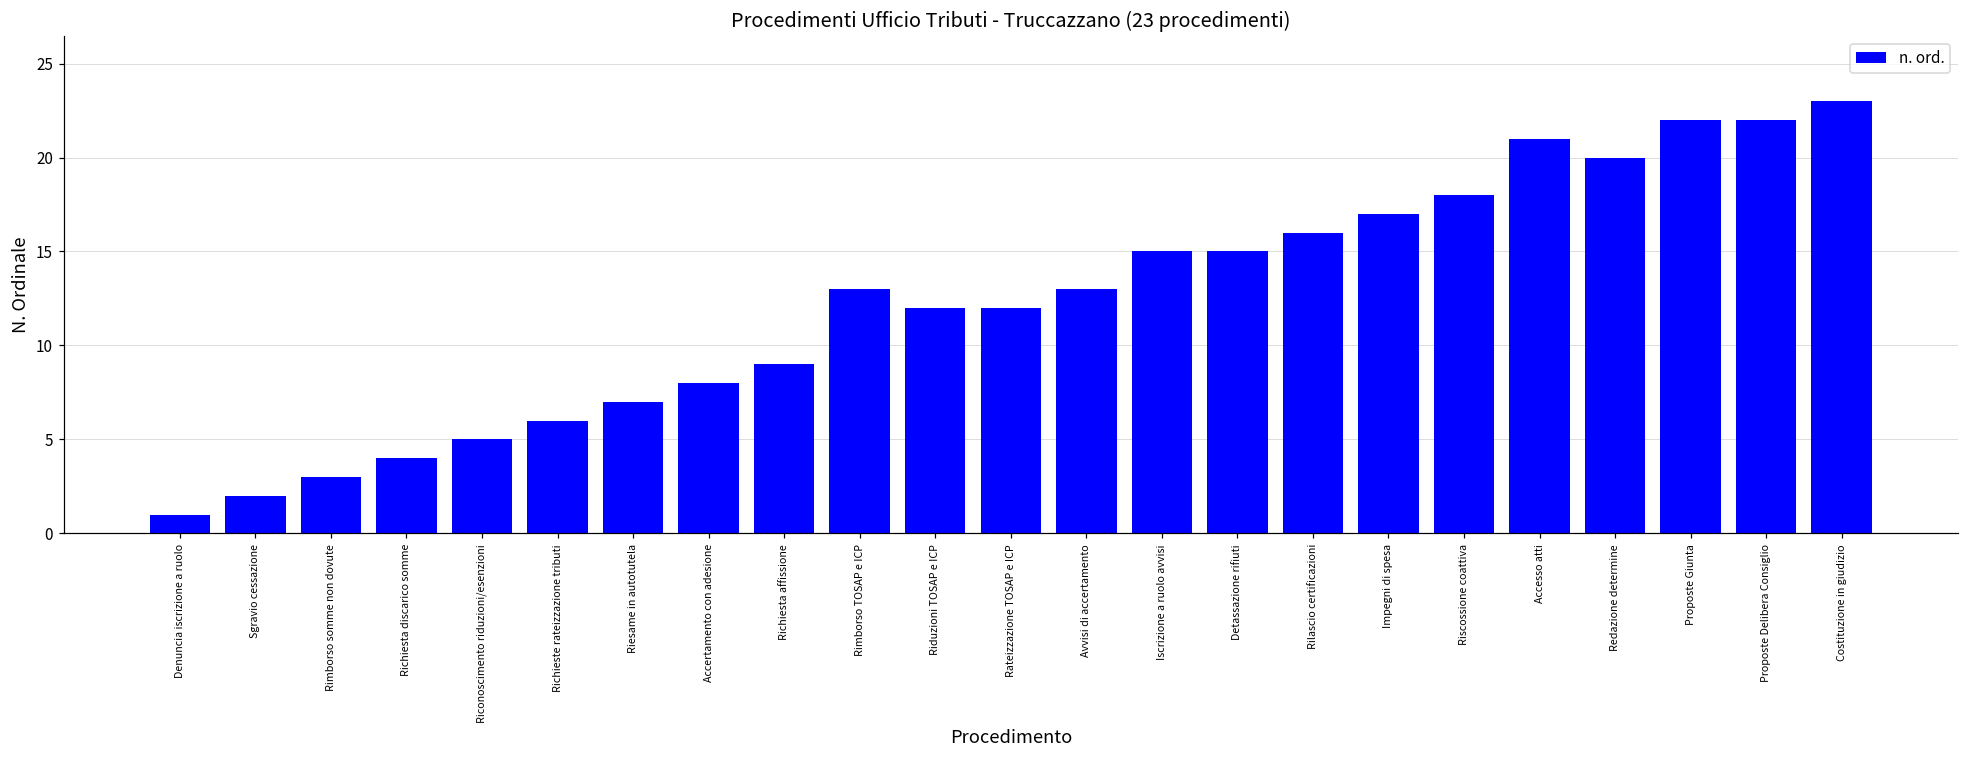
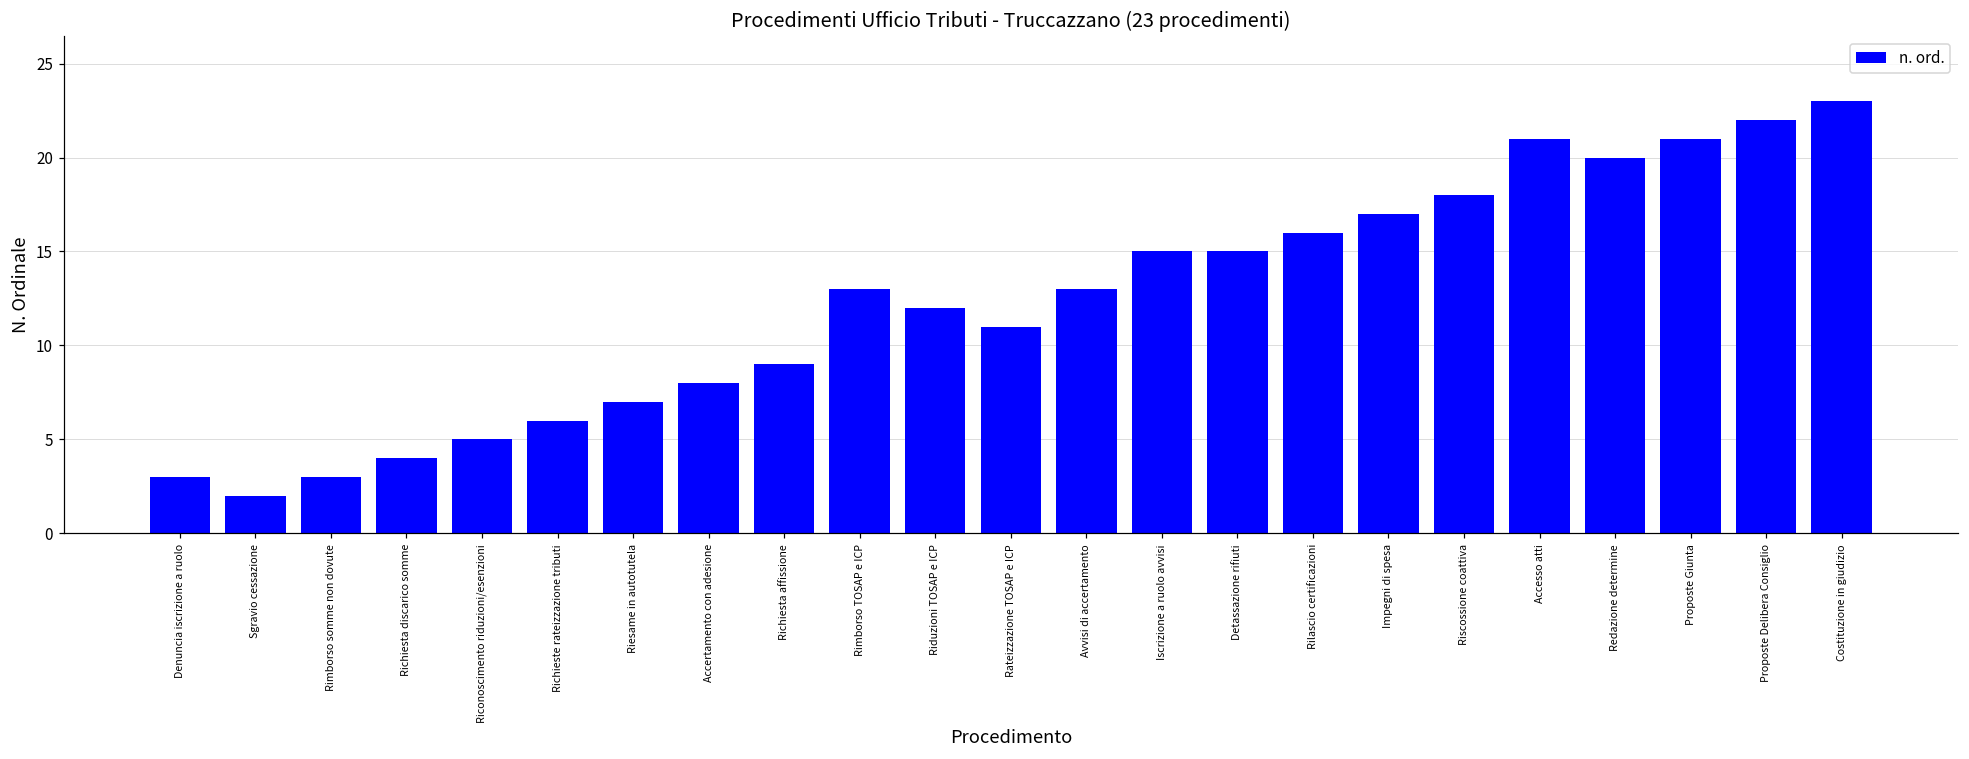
  {
-   "Denuncia iscrizione a ruolo": 1,
+   "Denuncia iscrizione a ruolo": 3,
    "Sgravio cessazione": 2,
    "Rimborso somme non dovute": 3,
    "Richiesta discarico somme": 4,
    "Riconoscimento riduzioni/esenzioni": 5,
    "Richieste rateizzazione tributi": 6,
    "Riesame in autotutela": 7,
    "Accertamento con adesione": 8,
    "Richiesta affissione": 9,
    "Rimborso TOSAP e ICP": 13,
    "Riduzioni TOSAP e ICP": 12,
-   "Rateizzazione TOSAP e ICP": 12,
+   "Rateizzazione TOSAP e ICP": 11,
    "Avvisi di accertamento": 13,
    "Iscrizione a ruolo avvisi": 15,
    "Detassazione rifiuti": 15,
    "Rilascio certificazioni": 16,
    "Impegni di spesa": 17,
    "Riscossione coattiva": 18,
    "Accesso atti": 21,
    "Redazione determine": 20,
-   "Proposte Giunta": 22,
+   "Proposte Giunta": 21,
    "Proposte Delibera Consiglio": 22,
    "Costituzione in giudizio": 23
  }
